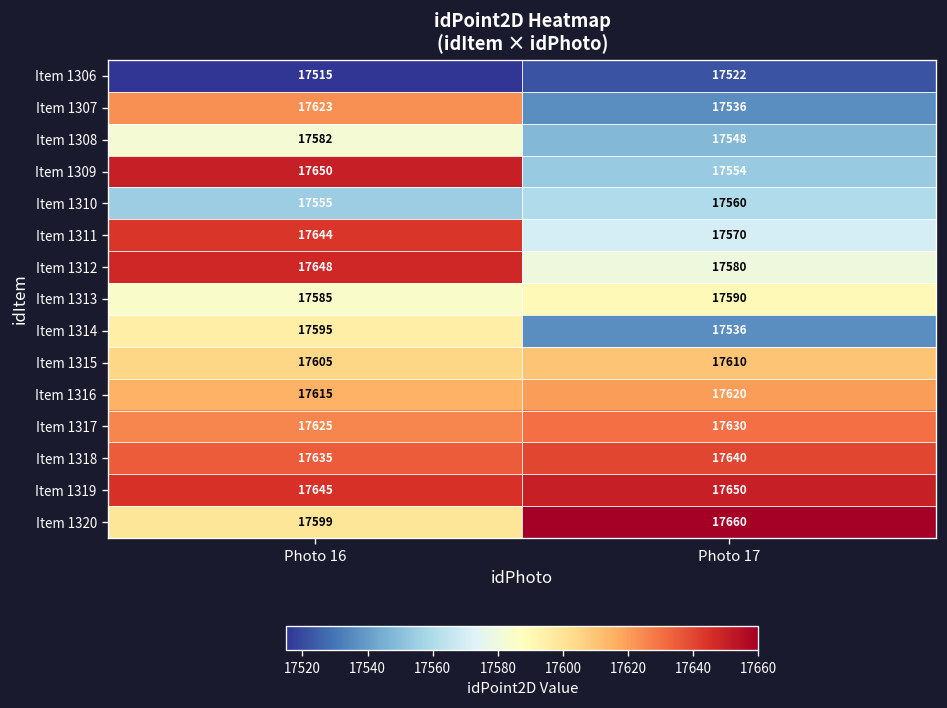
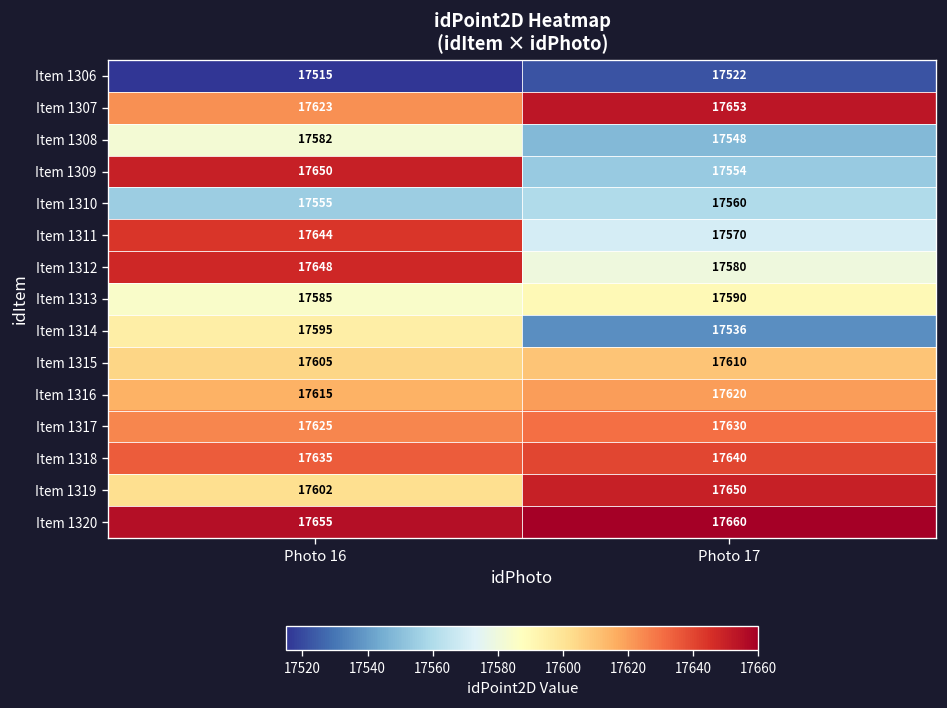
  {
    "Item 1306": {
      "Photo 16": 17515,
      "Photo 17": 17522
    },
    "Item 1307": {
      "Photo 16": 17623,
-     "Photo 17": 17536
+     "Photo 17": 17653
    },
    "Item 1308": {
      "Photo 16": 17582,
      "Photo 17": 17548
    },
    "Item 1309": {
      "Photo 16": 17650,
      "Photo 17": 17554
    },
    "Item 1310": {
      "Photo 16": 17555,
      "Photo 17": 17560
    },
    "Item 1311": {
      "Photo 16": 17644,
      "Photo 17": 17570
    },
    "Item 1312": {
      "Photo 16": 17648,
      "Photo 17": 17580
    },
    "Item 1313": {
      "Photo 16": 17585,
      "Photo 17": 17590
    },
    "Item 1314": {
      "Photo 16": 17595,
      "Photo 17": 17536
    },
    "Item 1315": {
      "Photo 16": 17605,
      "Photo 17": 17610
    },
    "Item 1316": {
      "Photo 16": 17615,
      "Photo 17": 17620
    },
    "Item 1317": {
      "Photo 16": 17625,
      "Photo 17": 17630
    },
    "Item 1318": {
      "Photo 16": 17635,
      "Photo 17": 17640
    },
    "Item 1319": {
-     "Photo 16": 17645,
+     "Photo 16": 17602,
      "Photo 17": 17650
    },
    "Item 1320": {
-     "Photo 16": 17599,
+     "Photo 16": 17655,
      "Photo 17": 17660
    }
  }
